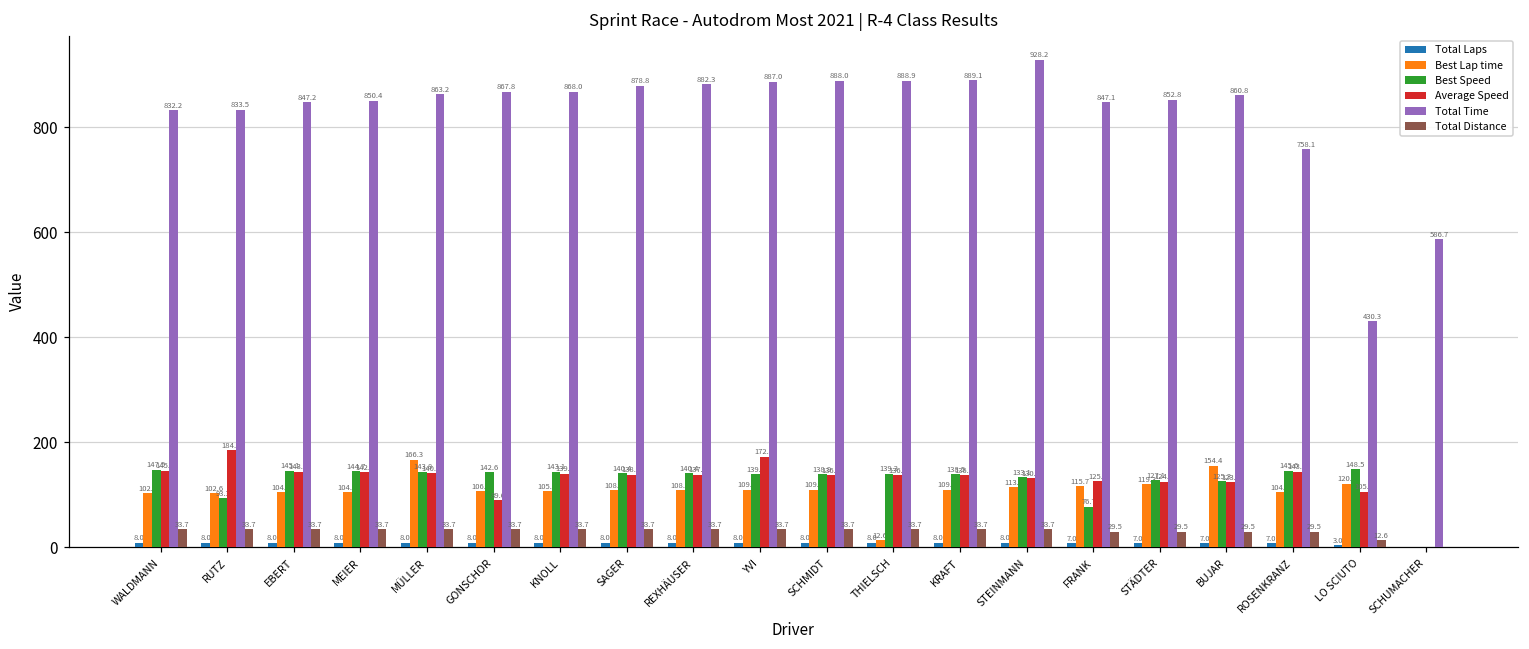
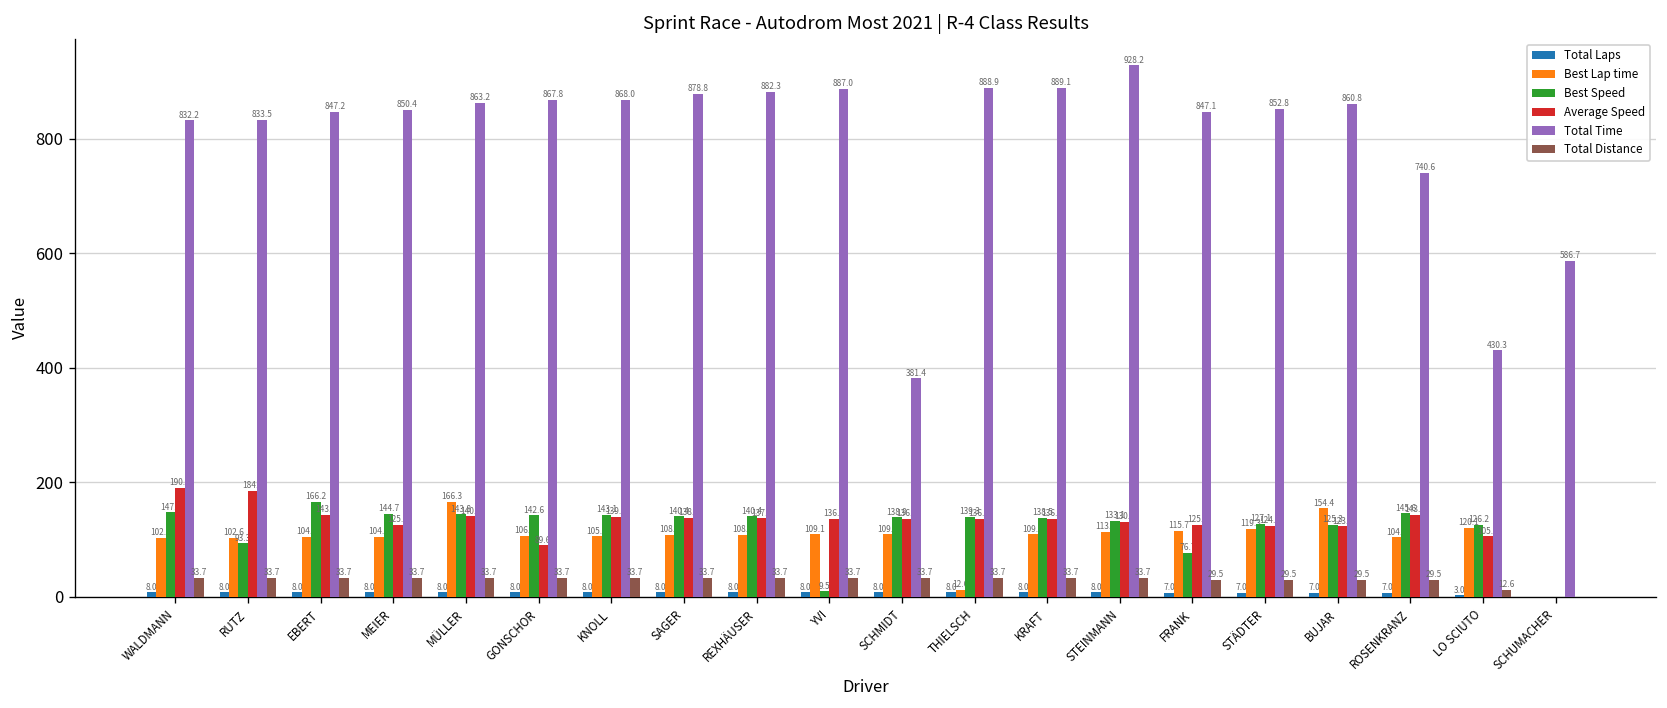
  {
    "Total Laps": {
      "WALDMANN": 8.0,
      "RUTZ": 8.0,
      "EBERT": 8.0,
      "MEIER": 8.0,
      "MÜLLER": 8.0,
      "GONSCHOR": 8.0,
      "KNOLL": 8.0,
      "SAGER": 8.0,
      "REXHÄUSER": 8.0,
      "YVI": 8.0,
      "SCHMIDT": 8.0,
      "KRAFT": 8.0,
      "STEINMANN": 8.0,
      "FRANK": 7.0,
      "STÄDTER": 7.0,
      "BUJAR": 7.0,
      "ROSENKRANZ": 7.0,
      "LO SCIUTO": 3.0
    },
    "Best Lap time": {
      "WALDMANN": 102.8,
      "EBERT": 104.5,
      "MEIER": 104.8,
      "MÜLLER": 166.3,
      "GONSCHOR": 106.3,
      "KNOLL": 105.9,
      "SAGER": 108.0,
      "REXHÄUSER": 108.0,
      "YVI": 109.1,
      "SCHMIDT": 109.2,
      "KRAFT": 109.5,
      "STEINMANN": 113.9,
      "FRANK": 115.7,
      "BUJAR": 154.4,
      "ROSENKRANZ": 104.2,
      "LO SCIUTO": 120.1
    },
    "Best Speed": {
-     "EBERT": 145.1,
+     "EBERT": 166.2,
      "GONSCHOR": 142.6,
-     "YVI": 139.0,
+     "YVI": 9.5,
      "FRANK": 76.7,
-     "LO SCIUTO": 148.5
+     "LO SCIUTO": 126.2
    },
    "Average Speed": {
-     "WALDMANN": 145.8,
+     "WALDMANN": 190.8,
      "RUTZ": 184.8,
-     "MEIER": 142.6,
+     "MEIER": 125.3,
      "GONSCHOR": 89.6,
-     "YVI": 172.4,
+     "YVI": 136.8,
      "FRANK": 125.3,
      "LO SCIUTO": 105.7
    },
    "Total Time": {
      "WALDMANN": 832.2,
      "RUTZ": 833.5,
      "EBERT": 847.2,
      "MEIER": 850.4,
      "MÜLLER": 863.2,
      "GONSCHOR": 867.8,
      "KNOLL": 868.0,
      "SAGER": 878.8,
      "REXHÄUSER": 882.3,
      "YVI": 887.0,
-     "SCHMIDT": 888.0,
+     "SCHMIDT": 381.4,
      "THIELSCH": 888.9,
      "KRAFT": 889.1,
      "STEINMANN": 928.2,
      "FRANK": 847.1,
      "STÄDTER": 852.8,
      "BUJAR": 860.8,
-     "ROSENKRANZ": 758.1,
+     "ROSENKRANZ": 740.6,
      "LO SCIUTO": 430.3,
      "SCHUMACHER": 586.7
    },
    "Total Distance": {
      "WALDMANN": 33.7,
      "RUTZ": 33.7,
      "EBERT": 33.7,
      "MEIER": 33.7,
      "MÜLLER": 33.7,
      "GONSCHOR": 33.7,
      "KNOLL": 33.7,
      "SAGER": 33.7,
      "REXHÄUSER": 33.7,
      "YVI": 33.7,
      "SCHMIDT": 33.7,
      "THIELSCH": 33.7,
      "KRAFT": 33.7,
      "STEINMANN": 33.7,
      "FRANK": 29.5,
      "STÄDTER": 29.5,
      "BUJAR": 29.5,
      "ROSENKRANZ": 29.5,
      "LO SCIUTO": 12.6
    }
  }
